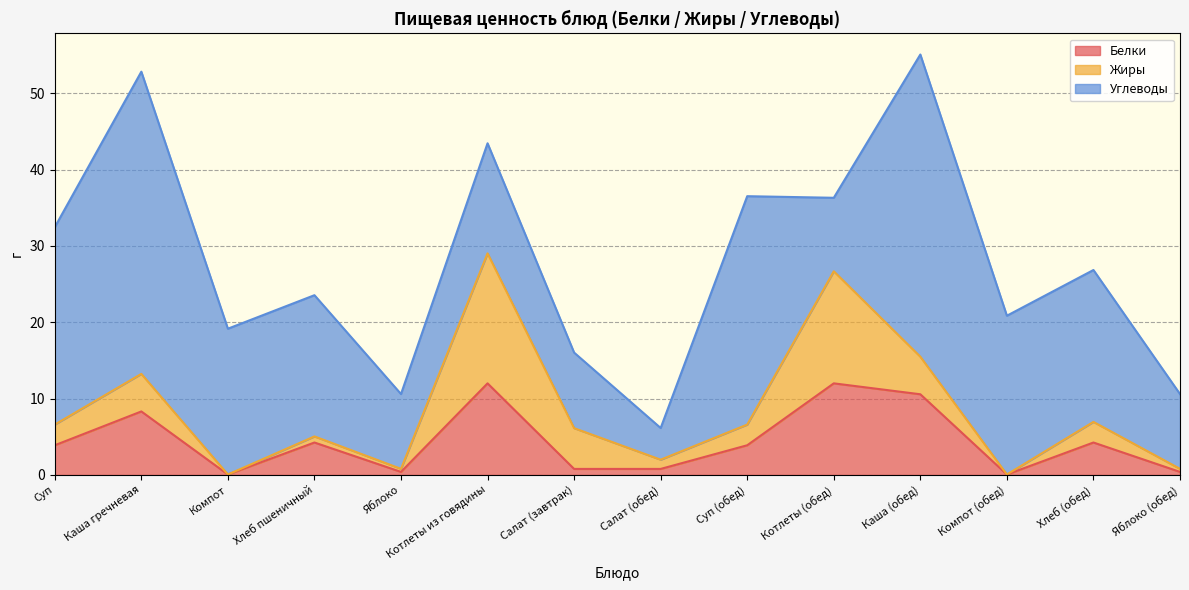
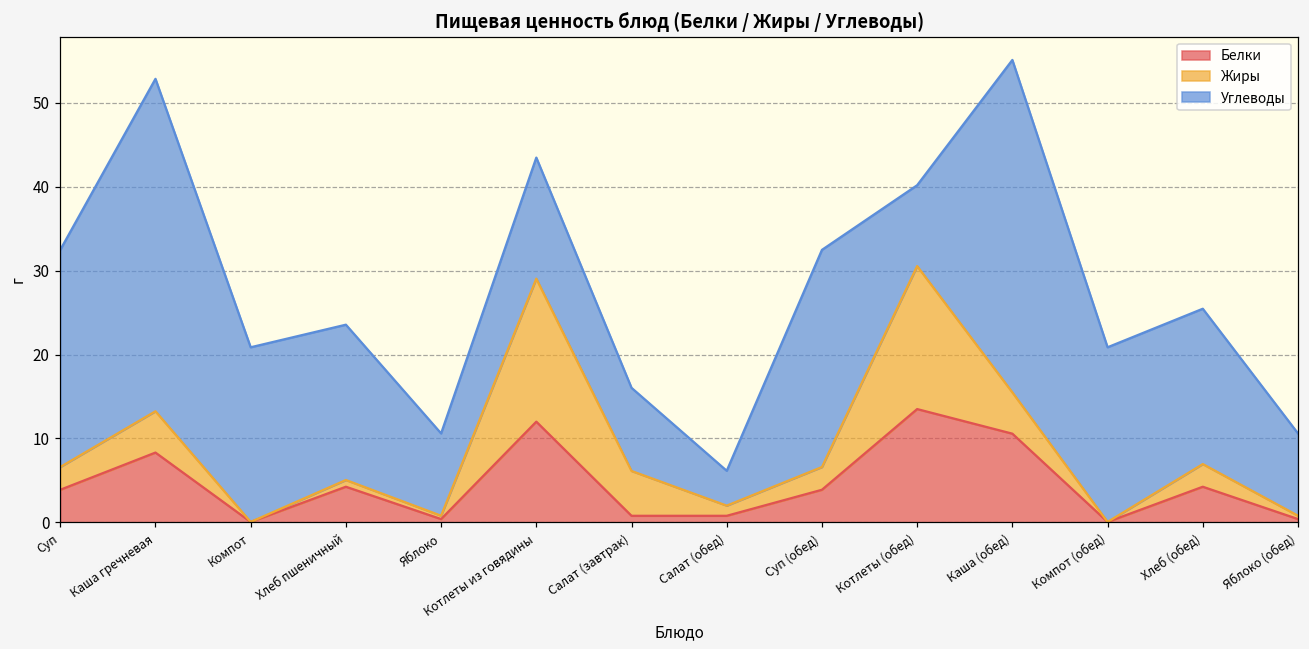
  {
    "Белки": {
      "Суп": 4,
      "Каша гречневая": 8,
      "Хлеб пшеничный": 4,
      "Яблоко": 0,
      "Котлеты из говядины": 12,
      "Салат (завтрак)": 1,
      "Салат (обед)": 1,
      "Суп (обед)": 4,
-     "Котлеты (обед)": 12,
+     "Котлеты (обед)": 14,
      "Каша (обед)": 11,
      "Хлеб (обед)": 4,
      "Яблоко (обед)": 0
    },
    "Жиры": {
      "Суп": 3,
      "Каша гречневая": 5,
      "Хлеб пшеничный": 1,
      "Яблоко": 0,
      "Котлеты из говядины": 17,
      "Салат (завтрак)": 5,
      "Салат (обед)": 1,
      "Суп (обед)": 3,
-     "Котлеты (обед)": 15,
+     "Котлеты (обед)": 17,
      "Каша (обед)": 5,
      "Хлеб (обед)": 3,
      "Яблоко (обед)": 0
    },
    "Углеводы": {
      "Суп": 26,
      "Каша гречневая": 40,
-     "Компот": 19,
+     "Компот": 21,
      "Хлеб пшеничный": 19,
      "Яблоко": 10,
      "Котлеты из говядины": 14,
      "Салат (завтрак)": 10,
      "Салат (обед)": 4,
-     "Суп (обед)": 30,
+     "Суп (обед)": 26,
      "Котлеты (обед)": 10,
      "Каша (обед)": 40,
      "Компот (обед)": 21,
-     "Хлеб (обед)": 20,
+     "Хлеб (обед)": 19,
      "Яблоко (обед)": 10
    }
  }
